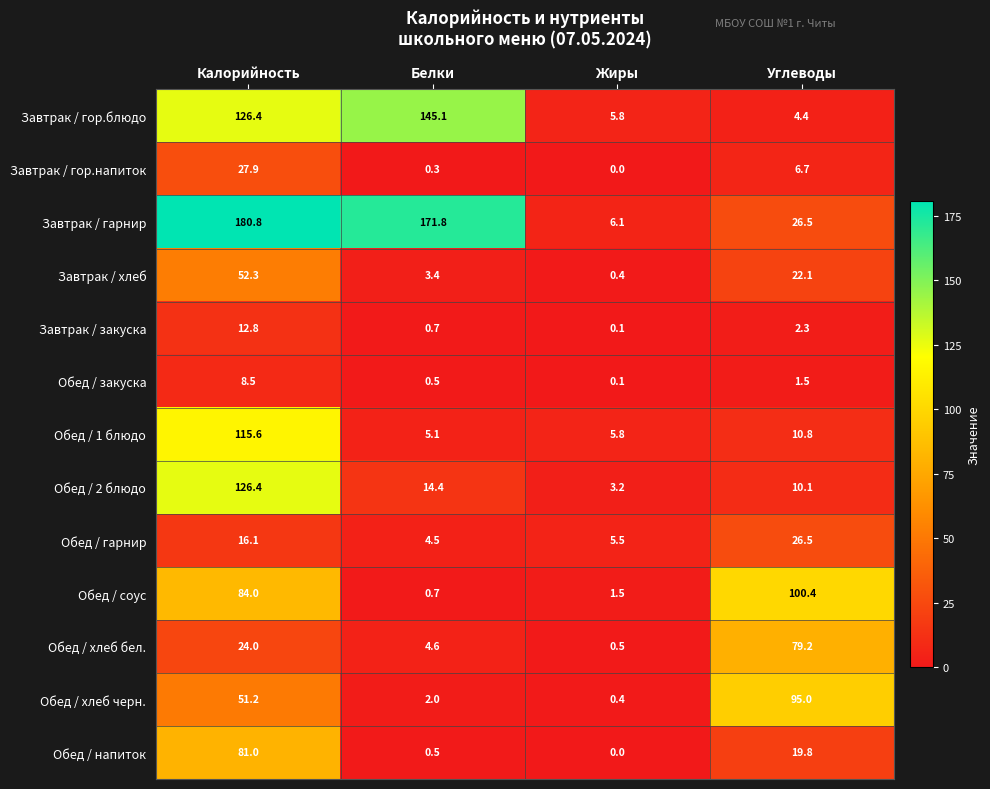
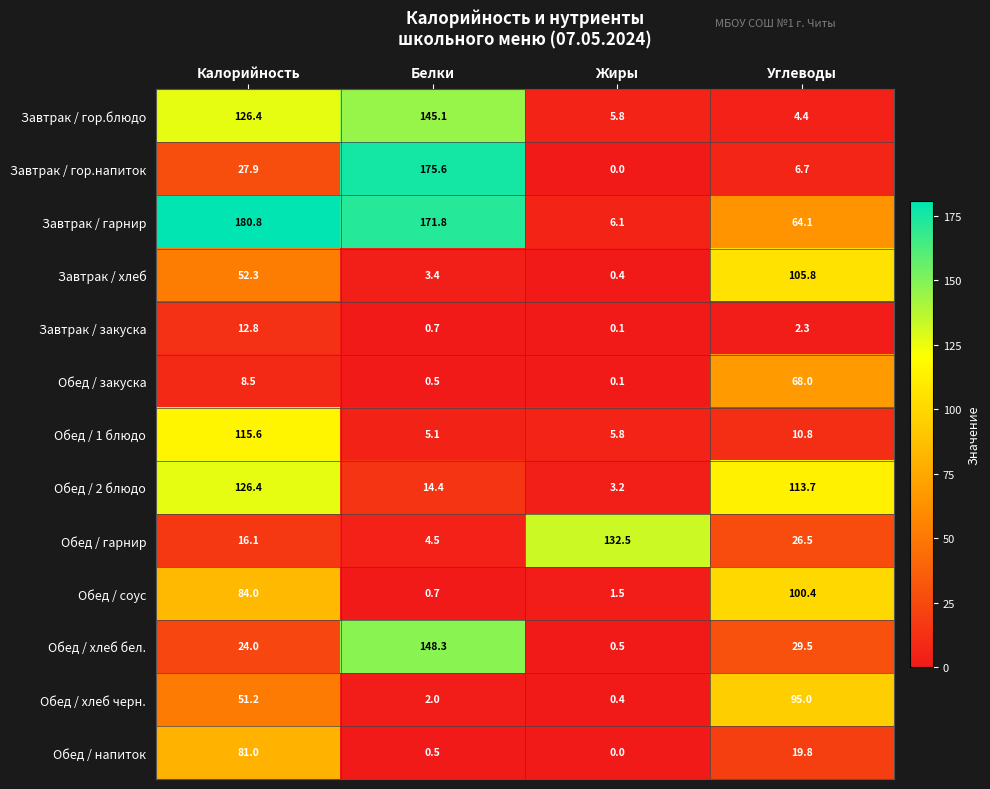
  {
    "Завтрак / гор.блюдо": {
      "Калорийность": 126.4,
      "Белки": 145.1,
      "Жиры": 5.8,
      "Углеводы": 4.4
    },
    "Завтрак / гор.напиток": {
      "Калорийность": 27.9,
-     "Белки": 0.3,
+     "Белки": 175.6,
      "Жиры": 0.0,
      "Углеводы": 6.7
    },
    "Завтрак / гарнир": {
      "Калорийность": 180.8,
      "Белки": 171.8,
      "Жиры": 6.1,
-     "Углеводы": 26.5
+     "Углеводы": 64.1
    },
    "Завтрак / хлеб": {
      "Калорийность": 52.3,
      "Белки": 3.4,
      "Жиры": 0.4,
-     "Углеводы": 22.1
+     "Углеводы": 105.8
    },
    "Завтрак / закуска": {
      "Калорийность": 12.8,
      "Белки": 0.7,
      "Жиры": 0.1,
      "Углеводы": 2.3
    },
    "Обед / закуска": {
      "Калорийность": 8.5,
      "Белки": 0.5,
      "Жиры": 0.1,
-     "Углеводы": 1.5
+     "Углеводы": 68.0
    },
    "Обед / 1 блюдо": {
      "Калорийность": 115.6,
      "Белки": 5.1,
      "Жиры": 5.8,
      "Углеводы": 10.8
    },
    "Обед / 2 блюдо": {
      "Калорийность": 126.4,
      "Белки": 14.4,
      "Жиры": 3.2,
-     "Углеводы": 10.1
+     "Углеводы": 113.7
    },
    "Обед / гарнир": {
      "Калорийность": 16.1,
      "Белки": 4.5,
-     "Жиры": 5.5,
+     "Жиры": 132.5,
      "Углеводы": 26.5
    },
    "Обед / соус": {
      "Калорийность": 84.0,
      "Белки": 0.7,
      "Жиры": 1.5,
      "Углеводы": 100.4
    },
    "Обед / хлеб бел.": {
      "Калорийность": 24.0,
-     "Белки": 4.6,
+     "Белки": 148.3,
      "Жиры": 0.5,
-     "Углеводы": 79.2
+     "Углеводы": 29.5
    },
    "Обед / хлеб черн.": {
      "Калорийность": 51.2,
      "Белки": 2.0,
      "Жиры": 0.4,
      "Углеводы": 95.0
    },
    "Обед / напиток": {
      "Калорийность": 81.0,
      "Белки": 0.5,
      "Жиры": 0.0,
      "Углеводы": 19.8
    }
  }
